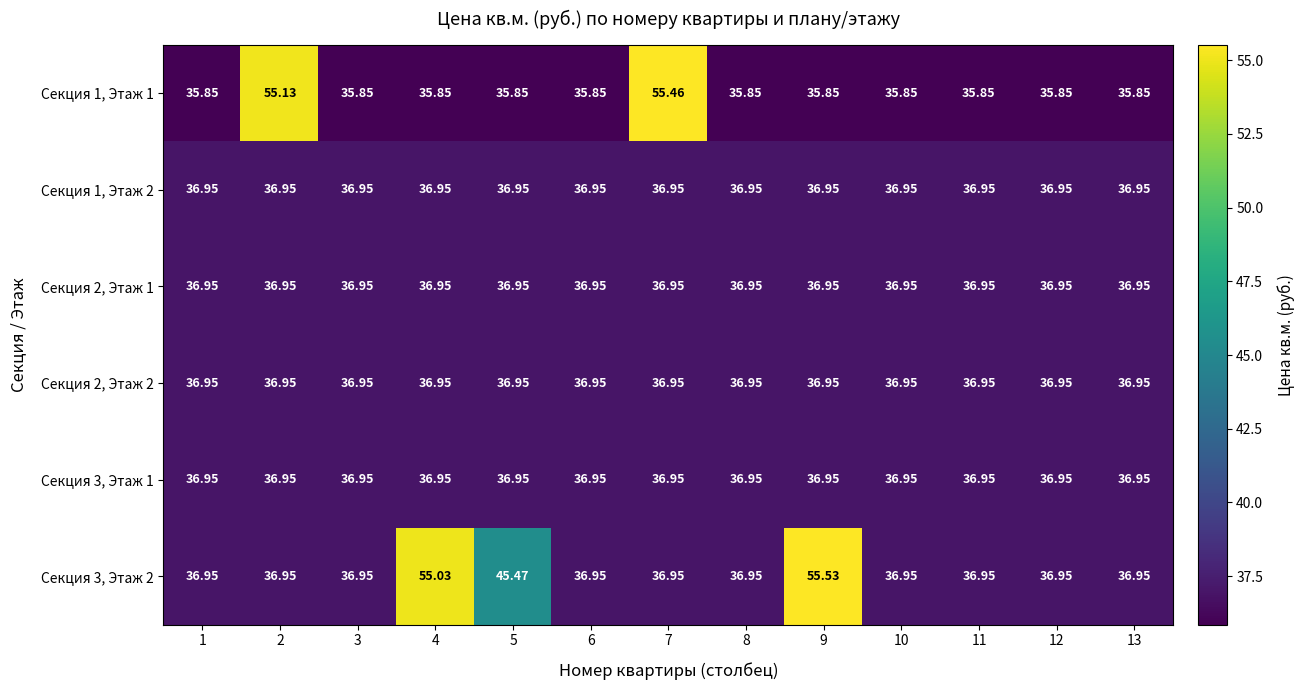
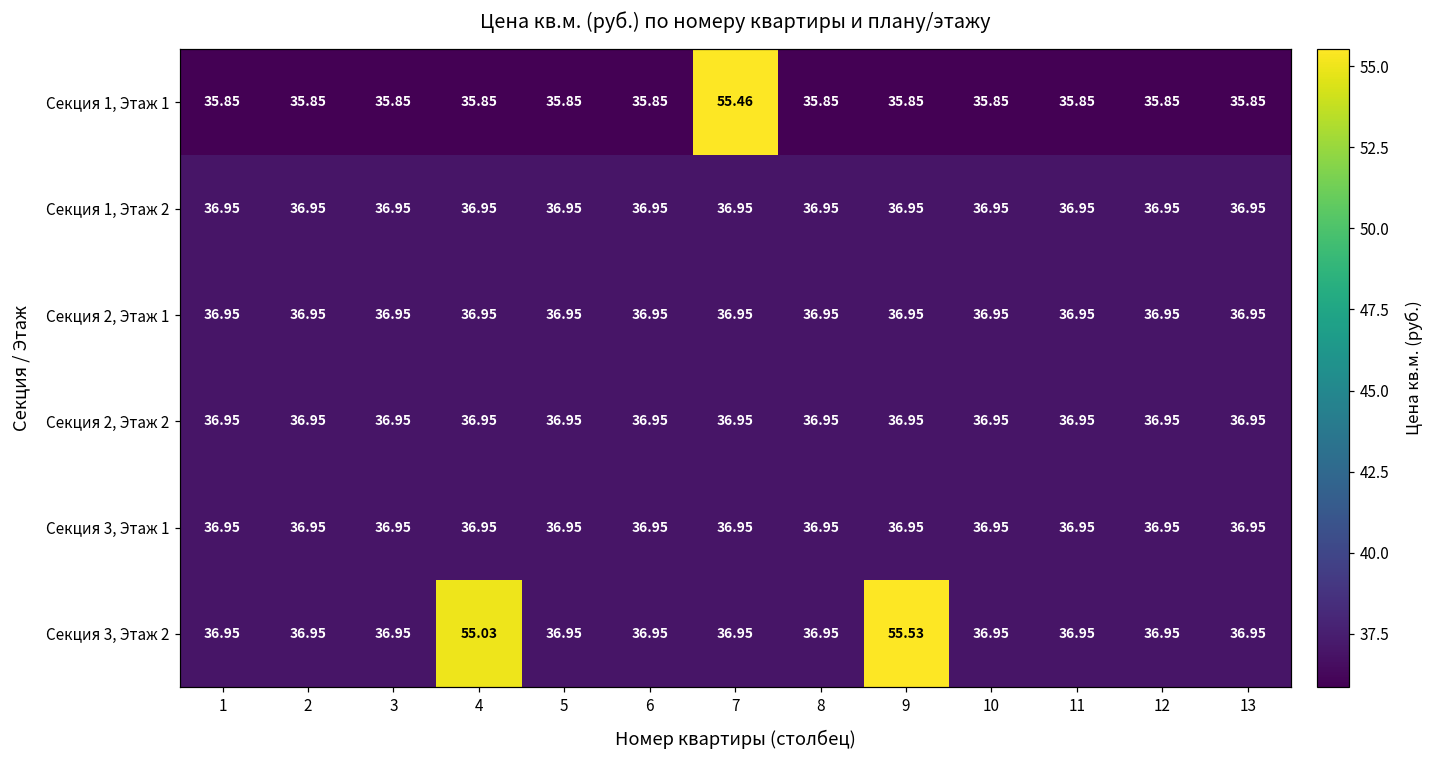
  {
    "Секция 1, Этаж 1": {
      "1": 35.85,
-     "2": 55.13,
+     "2": 35.85,
      "3": 35.85,
      "4": 35.85,
      "5": 35.85,
      "6": 35.85,
      "7": 55.46,
      "8": 35.85,
      "9": 35.85,
      "10": 35.85,
      "11": 35.85,
      "12": 35.85,
      "13": 35.85
    },
    "Секция 1, Этаж 2": {
      "1": 36.95,
      "2": 36.95,
      "3": 36.95,
      "4": 36.95,
      "5": 36.95,
      "6": 36.95,
      "7": 36.95,
      "8": 36.95,
      "9": 36.95,
      "10": 36.95,
      "11": 36.95,
      "12": 36.95,
      "13": 36.95
    },
    "Секция 2, Этаж 1": {
      "1": 36.95,
      "2": 36.95,
      "3": 36.95,
      "4": 36.95,
      "5": 36.95,
      "6": 36.95,
      "7": 36.95,
      "8": 36.95,
      "9": 36.95,
      "10": 36.95,
      "11": 36.95,
      "12": 36.95,
      "13": 36.95
    },
    "Секция 2, Этаж 2": {
      "1": 36.95,
      "2": 36.95,
      "3": 36.95,
      "4": 36.95,
      "5": 36.95,
      "6": 36.95,
      "7": 36.95,
      "8": 36.95,
      "9": 36.95,
      "10": 36.95,
      "11": 36.95,
      "12": 36.95,
      "13": 36.95
    },
    "Секция 3, Этаж 1": {
      "1": 36.95,
      "2": 36.95,
      "3": 36.95,
      "4": 36.95,
      "5": 36.95,
      "6": 36.95,
      "7": 36.95,
      "8": 36.95,
      "9": 36.95,
      "10": 36.95,
      "11": 36.95,
      "12": 36.95,
      "13": 36.95
    },
    "Секция 3, Этаж 2": {
      "1": 36.95,
      "2": 36.95,
      "3": 36.95,
      "4": 55.03,
-     "5": 45.47,
+     "5": 36.95,
      "6": 36.95,
      "7": 36.95,
      "8": 36.95,
      "9": 55.53,
      "10": 36.95,
      "11": 36.95,
      "12": 36.95,
      "13": 36.95
    }
  }
